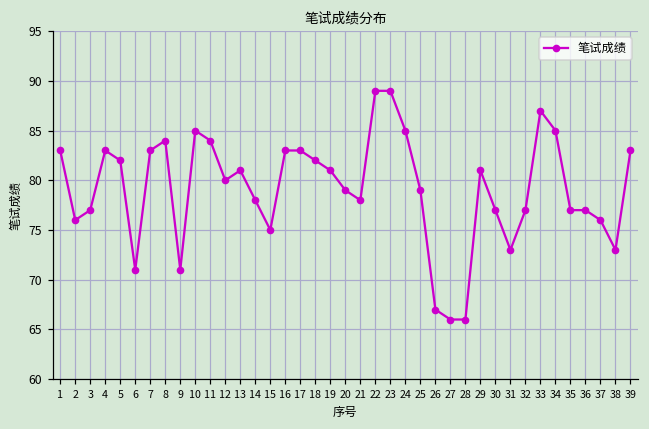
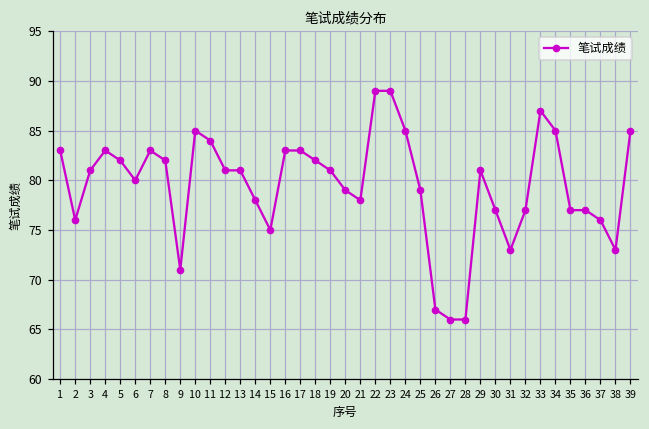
  {
    "1": 83,
    "2": 76,
-   "3": 77,
+   "3": 81,
    "4": 83,
    "5": 82,
-   "6": 71,
+   "6": 80,
    "7": 83,
-   "8": 84,
+   "8": 82,
    "9": 71,
    "10": 85,
    "11": 84,
-   "12": 80,
+   "12": 81,
    "13": 81,
    "14": 78,
    "15": 75,
    "16": 83,
    "17": 83,
    "18": 82,
    "19": 81,
    "20": 79,
    "21": 78,
    "22": 89,
    "23": 89,
    "24": 85,
    "25": 79,
    "26": 67,
    "27": 66,
    "28": 66,
    "29": 81,
    "30": 77,
    "31": 73,
    "32": 77,
    "33": 87,
    "34": 85,
    "35": 77,
    "36": 77,
    "37": 76,
    "38": 73,
-   "39": 83
+   "39": 85
  }
